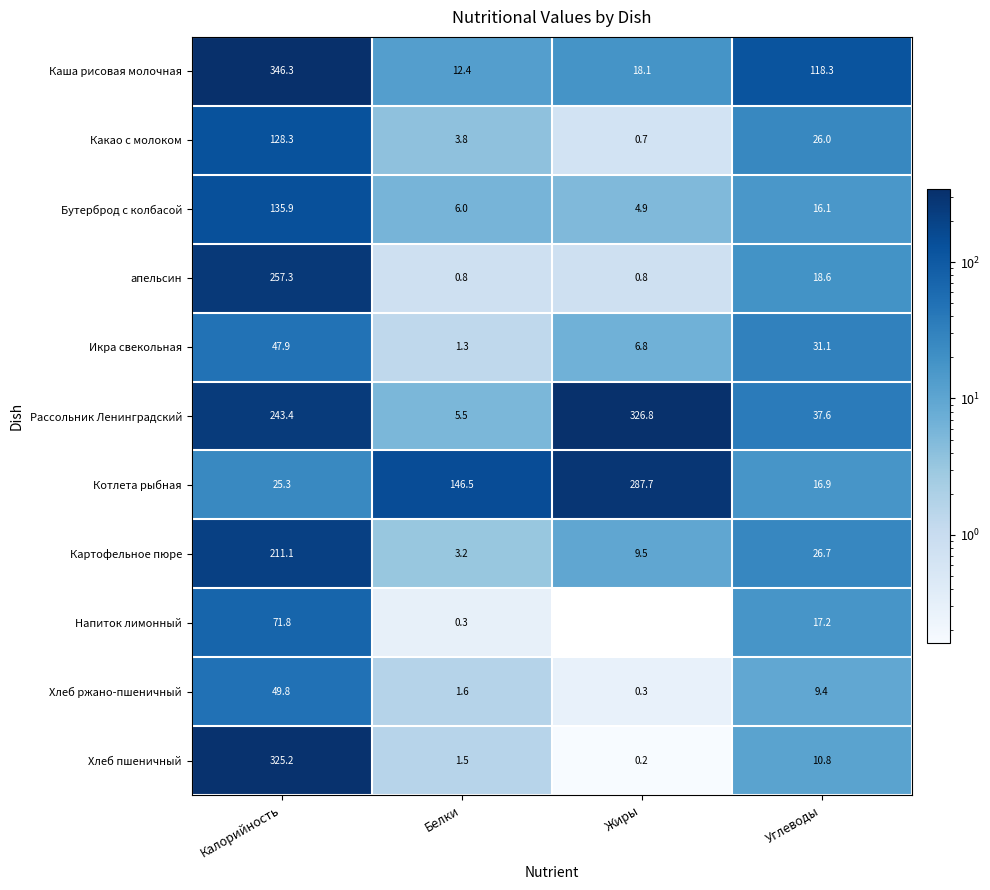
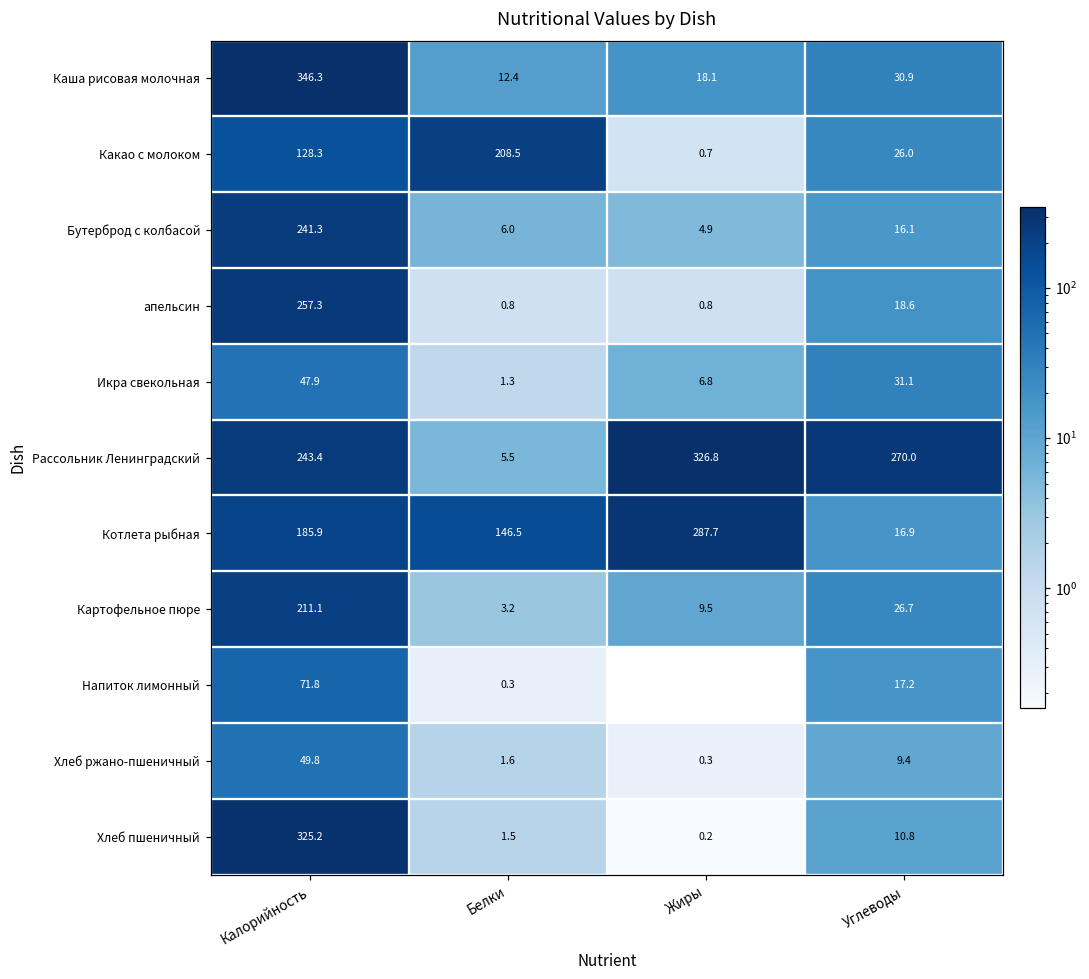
  {
    "Каша рисовая молочная": {
      "Калорийность": 346.3,
      "Белки": 12.4,
      "Жиры": 18.1,
-     "Углеводы": 118.3
+     "Углеводы": 30.9
    },
    "Какао с молоком": {
      "Калорийность": 128.3,
-     "Белки": 3.8,
+     "Белки": 208.5,
      "Жиры": 0.7,
      "Углеводы": 26.0
    },
    "Бутерброд с колбасой": {
-     "Калорийность": 135.9,
+     "Калорийность": 241.3,
      "Белки": 6.0,
      "Жиры": 4.9,
      "Углеводы": 16.1
    },
    "апельсин": {
      "Калорийность": 257.3,
      "Белки": 0.8,
      "Жиры": 0.8,
      "Углеводы": 18.6
    },
    "Икра свекольная": {
      "Калорийность": 47.9,
      "Белки": 1.3,
      "Жиры": 6.8,
      "Углеводы": 31.1
    },
    "Рассольник Ленинградский": {
      "Калорийность": 243.4,
      "Белки": 5.5,
      "Жиры": 326.8,
-     "Углеводы": 37.6
+     "Углеводы": 270.0
    },
    "Котлета рыбная": {
-     "Калорийность": 25.3,
+     "Калорийность": 185.9,
      "Белки": 146.5,
      "Жиры": 287.7,
      "Углеводы": 16.9
    },
    "Картофельное пюре": {
      "Калорийность": 211.1,
      "Белки": 3.2,
      "Жиры": 9.5,
      "Углеводы": 26.7
    },
    "Напиток лимонный": {
      "Калорийность": 71.8,
      "Белки": 0.3,
      "Углеводы": 17.2
    },
    "Хлеб ржано-пшеничный": {
      "Калорийность": 49.8,
      "Белки": 1.6,
      "Жиры": 0.3,
      "Углеводы": 9.4
    },
    "Хлеб пшеничный": {
      "Калорийность": 325.2,
      "Белки": 1.5,
      "Жиры": 0.2,
      "Углеводы": 10.8
    }
  }
